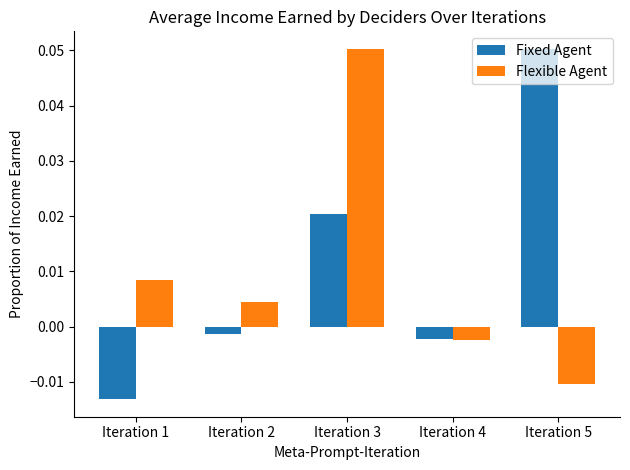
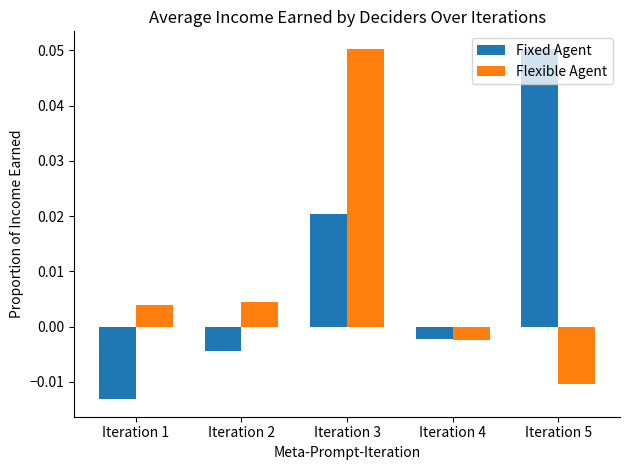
  {
    "Fixed Agent": {
      "Iteration 1": -0.013,
-     "Iteration 2": -0.001,
+     "Iteration 2": -0.004,
      "Iteration 3": 0.020,
      "Iteration 4": -0.002
    },
    "Flexible Agent": {
-     "Iteration 1": 0.008,
+     "Iteration 1": 0.004,
      "Iteration 2": 0.004,
      "Iteration 3": 0.050,
      "Iteration 4": -0.002,
      "Iteration 5": -0.010
    }
  }
